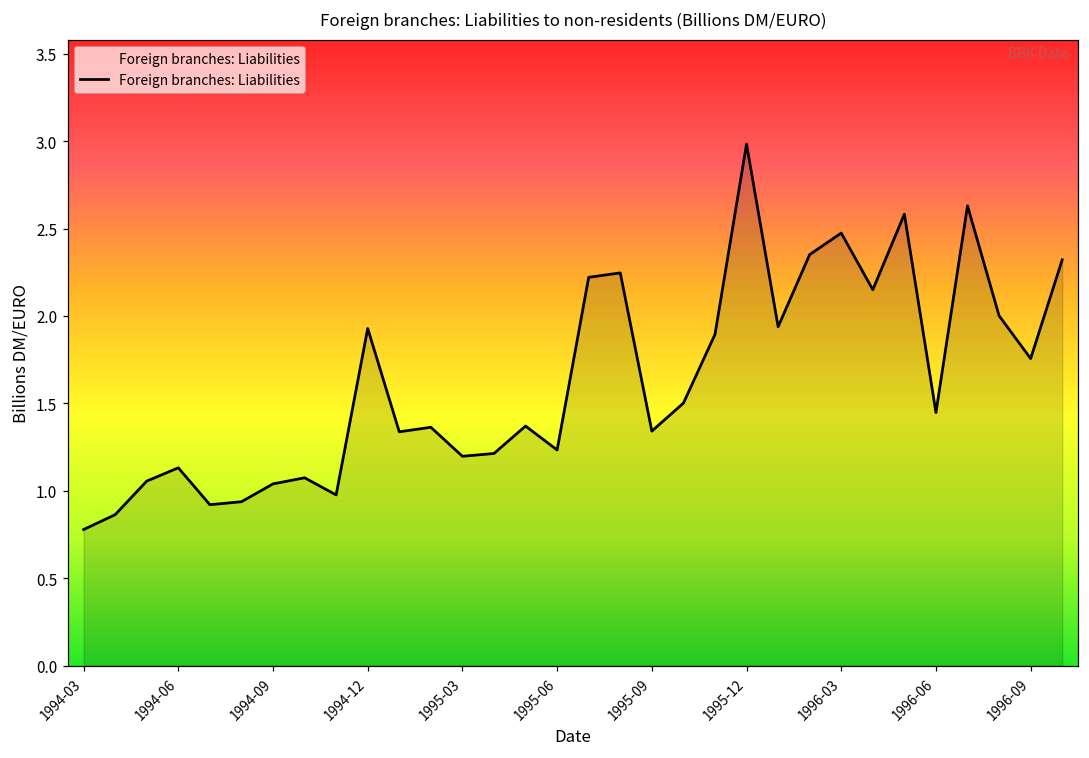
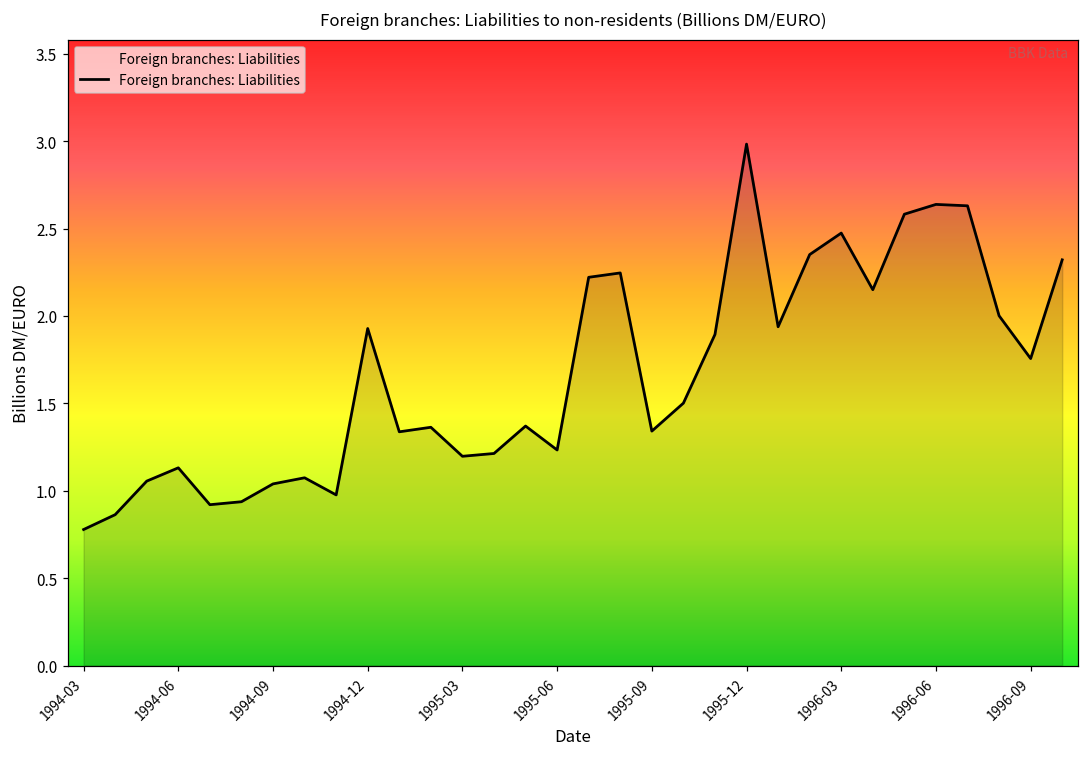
  {
    "1994-03": 0.78,
    "1994-06": 1.13,
    "1994-09": 1.04,
    "1994-12": 1.93,
    "1995-03": 1.20,
    "1995-06": 1.23,
    "1995-09": 1.34,
    "1995-12": 2.98,
    "1996-03": 2.47,
-   "1996-06": 1.45,
+   "1996-06": 2.64,
    "1996-09": 1.76
  }
